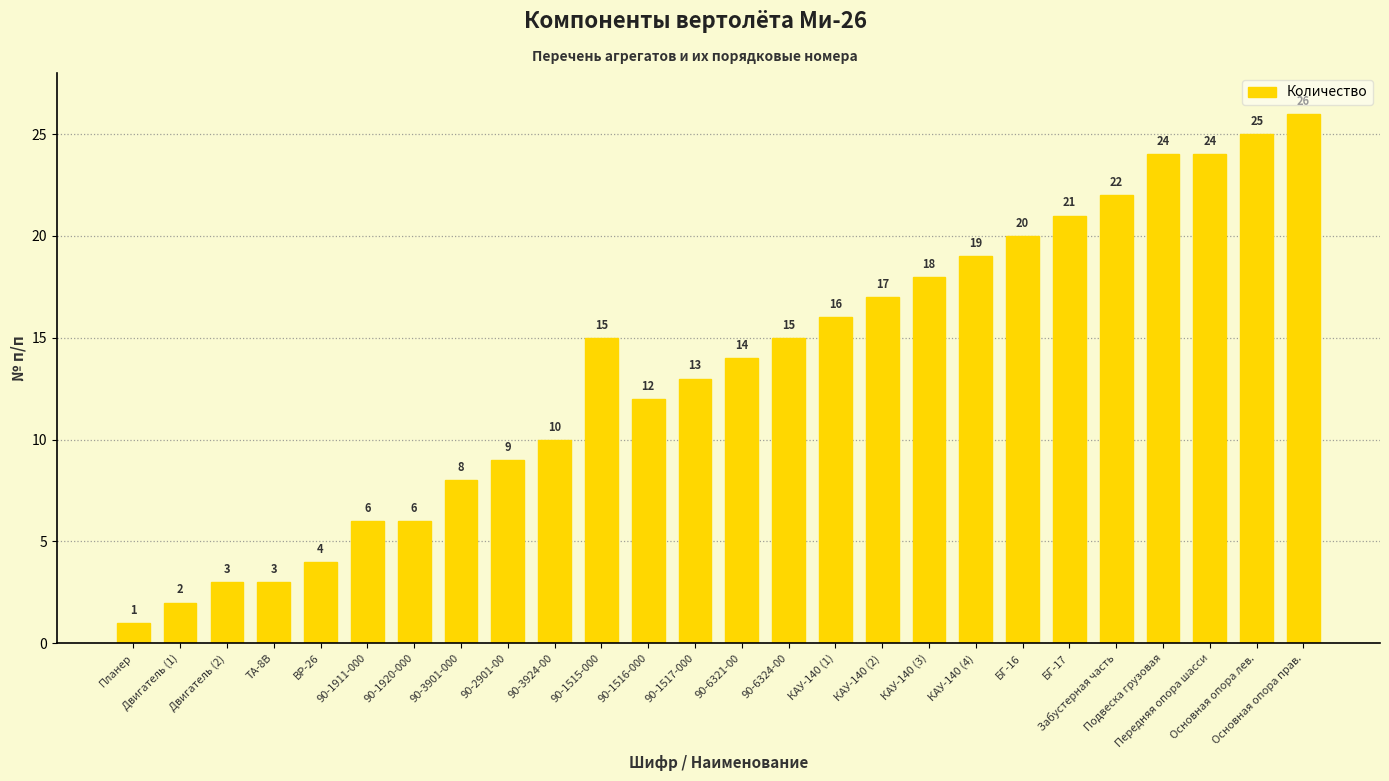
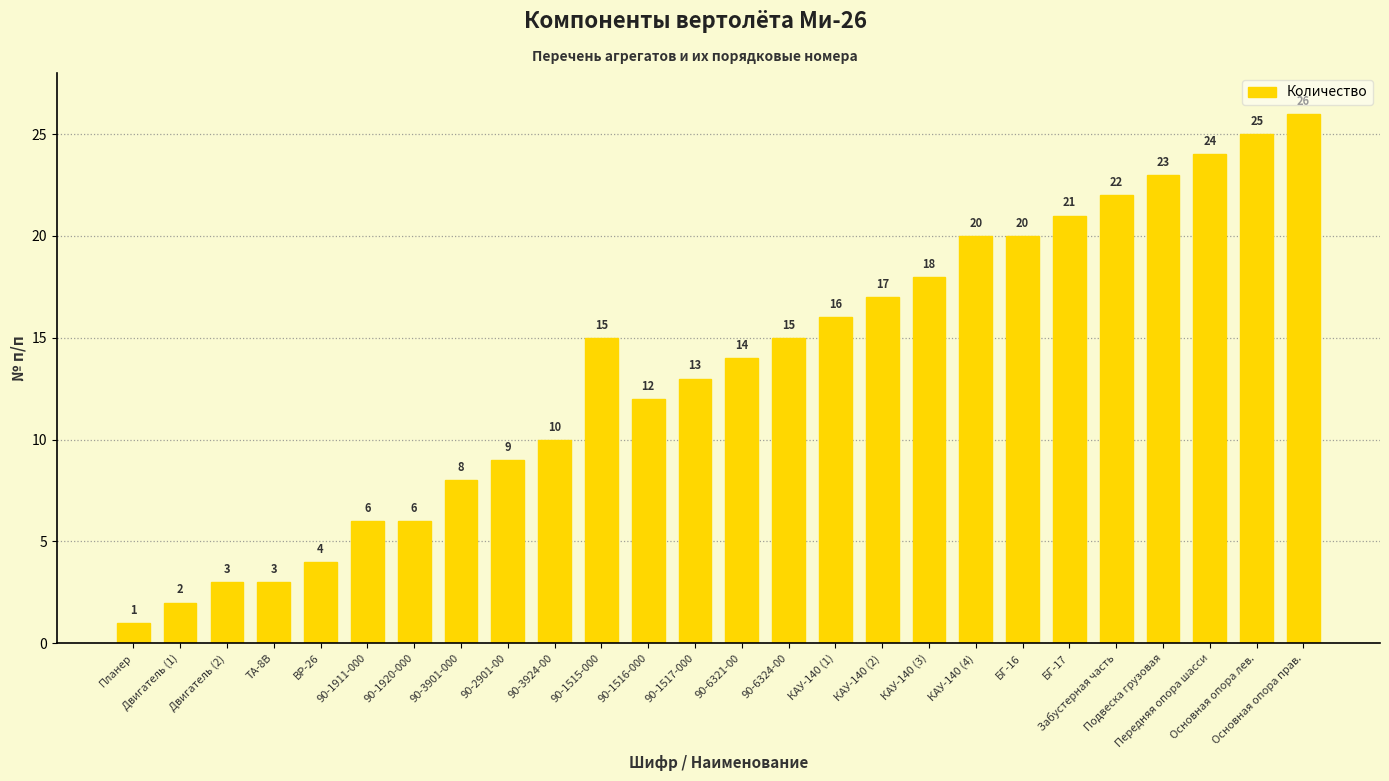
  {
    "Планер": 1,
    "Двигатель (1)": 2,
    "Двигатель (2)": 3,
    "ТА-8В": 3,
    "ВР-26": 4,
    "90-1911-000": 6,
    "90-1920-000": 6,
    "90-3901-000": 8,
    "90-2901-00": 9,
    "90-3924-00": 10,
    "90-1515-000": 15,
    "90-1516-000": 12,
    "90-1517-000": 13,
    "90-6321-00": 14,
    "90-6324-00": 15,
    "КАУ-140 (1)": 16,
    "КАУ-140 (2)": 17,
    "КАУ-140 (3)": 18,
-   "КАУ-140 (4)": 19,
+   "КАУ-140 (4)": 20,
    "БГ-16": 20,
    "БГ-17": 21,
    "Забустерная часть": 22,
-   "Подвеска грузовая": 24,
+   "Подвеска грузовая": 23,
    "Передняя опора шасси": 24,
    "Основная опора лев.": 25
  }
